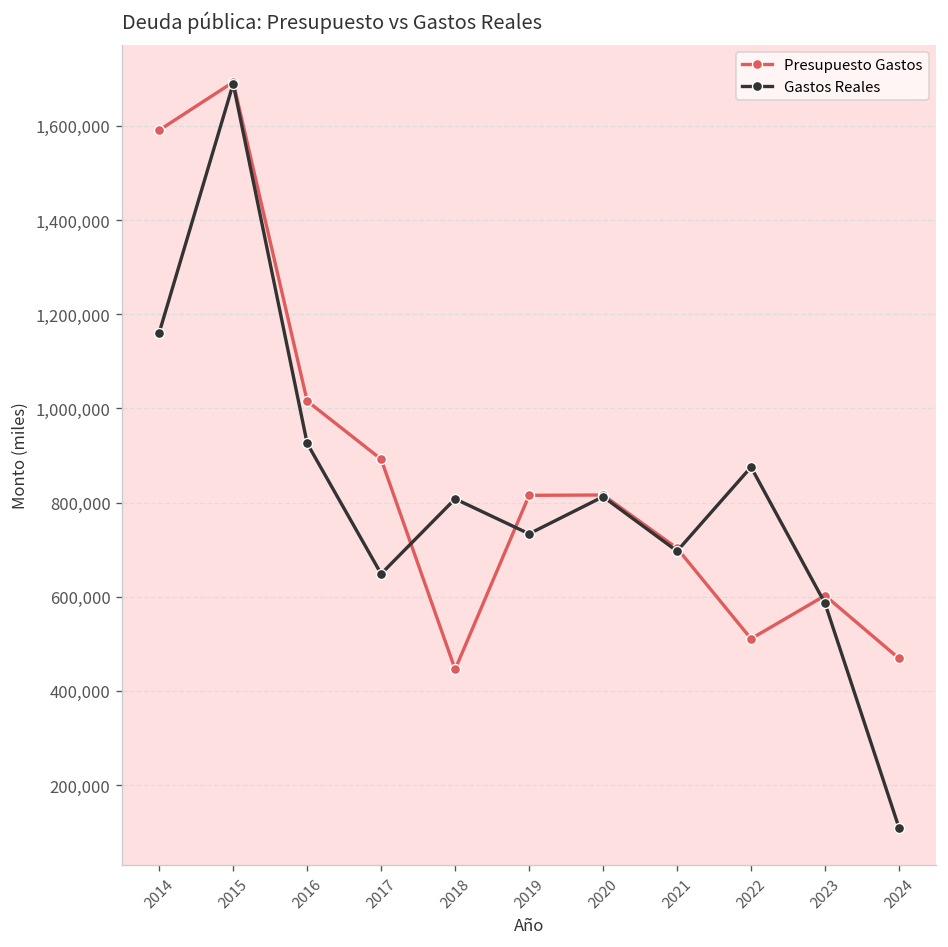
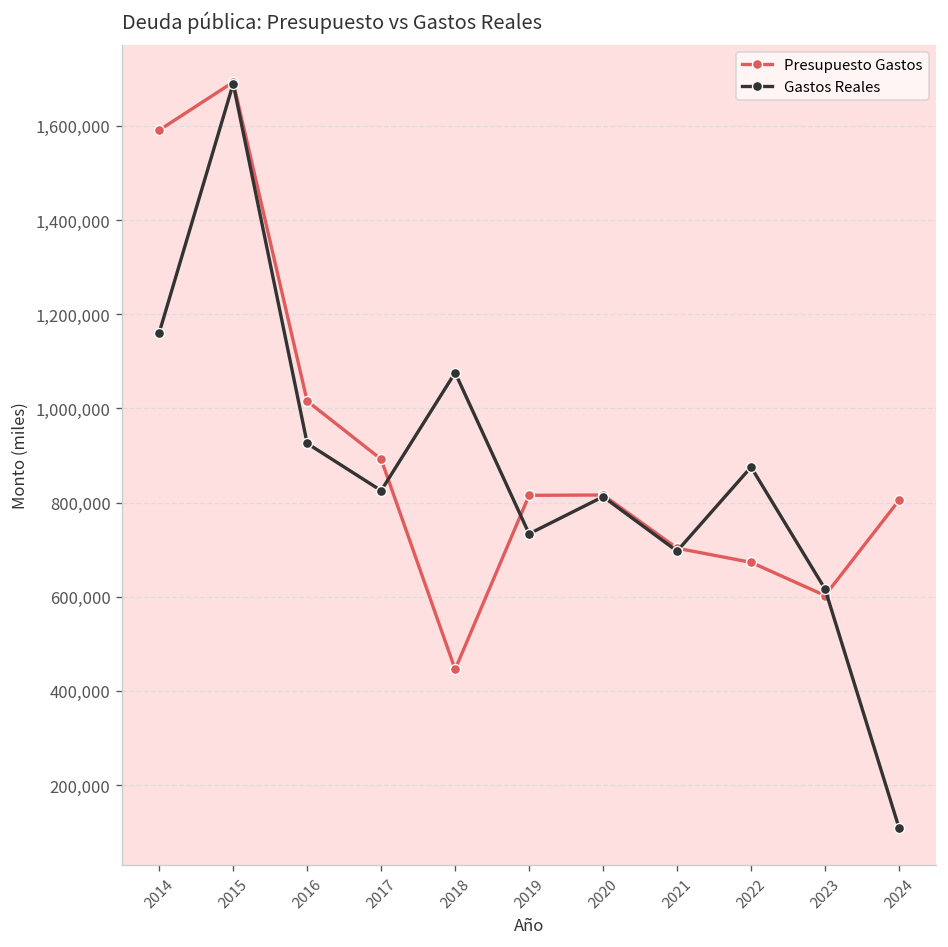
  {
    "Presupuesto Gastos": {
      "2014": "1,590,000",
      "2016": "1,020,000",
      "2017": "890,000",
      "2018": "450,000",
      "2019": "820,000",
-     "2022": "510,000",
+     "2022": "670,000",
      "2023": "600,000",
-     "2024": "470,000"
+     "2024": "800,000"
    },
    "Gastos Reales": {
      "2014": "1,160,000",
      "2016": "930,000",
-     "2017": "650,000",
-     "2018": "810,000",
+     "2017": "830,000",
+     "2018": "1,080,000",
      "2019": "730,000",
      "2022": "880,000",
-     "2023": "590,000",
+     "2023": "620,000",
      "2024": "110,000"
    }
  }
